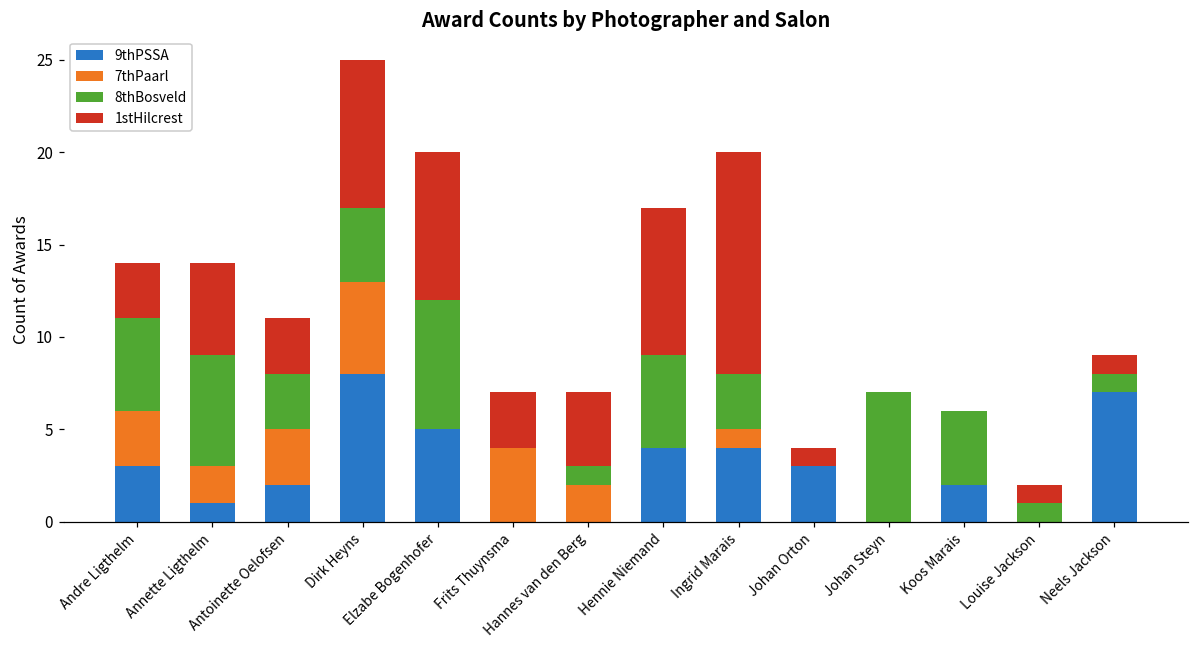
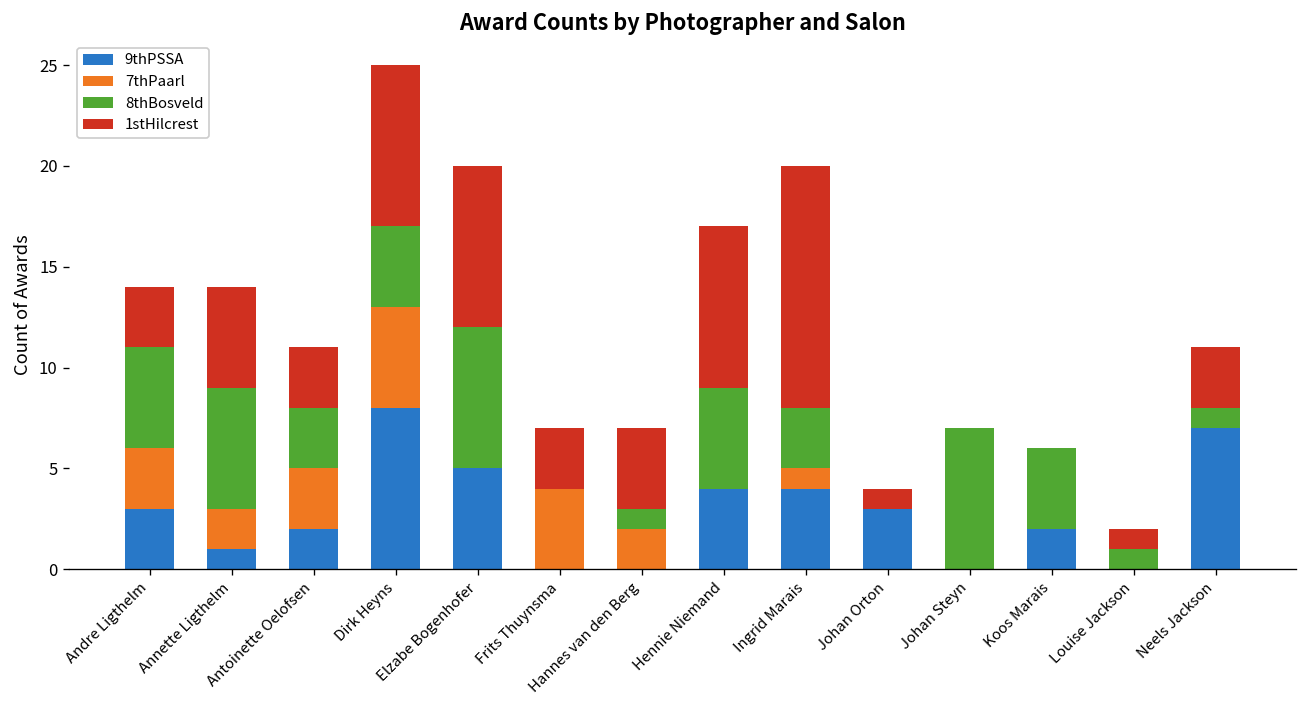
  {
    "9thPSSA": {
      "Andre Ligthelm": 3,
      "Annette Ligthelm": 1,
      "Antoinette Oelofsen": 2,
      "Dirk Heyns": 8,
      "Elzabe Bogenhofer": 5,
      "Frits Thuynsma": 0,
      "Hannes van den Berg": 0,
      "Hennie Niemand": 4,
      "Ingrid Marais": 4,
      "Johan Orton": 3,
      "Johan Steyn": 0,
      "Koos Marais": 2,
      "Louise Jackson": 0,
      "Neels Jackson": 7
    },
    "7thPaarl": {
      "Andre Ligthelm": 3,
      "Annette Ligthelm": 2,
      "Antoinette Oelofsen": 3,
      "Dirk Heyns": 5,
      "Elzabe Bogenhofer": 0,
      "Frits Thuynsma": 4,
      "Hannes van den Berg": 2,
      "Hennie Niemand": 0,
      "Ingrid Marais": 1,
      "Johan Orton": 0,
      "Johan Steyn": 0,
      "Koos Marais": 0,
      "Louise Jackson": 0,
      "Neels Jackson": 0
    },
    "8thBosveld": {
      "Andre Ligthelm": 5,
      "Annette Ligthelm": 6,
      "Antoinette Oelofsen": 3,
      "Dirk Heyns": 4,
      "Elzabe Bogenhofer": 7,
      "Frits Thuynsma": 0,
      "Hannes van den Berg": 1,
      "Hennie Niemand": 5,
      "Ingrid Marais": 3,
      "Johan Orton": 0,
      "Johan Steyn": 7,
      "Koos Marais": 4,
      "Louise Jackson": 1,
      "Neels Jackson": 1
    },
    "1stHilcrest": {
      "Andre Ligthelm": 3,
      "Annette Ligthelm": 5,
      "Antoinette Oelofsen": 3,
      "Dirk Heyns": 8,
      "Elzabe Bogenhofer": 8,
      "Frits Thuynsma": 3,
      "Hannes van den Berg": 4,
      "Hennie Niemand": 8,
      "Ingrid Marais": 12,
      "Johan Orton": 1,
      "Johan Steyn": 0,
      "Koos Marais": 0,
      "Louise Jackson": 1,
-     "Neels Jackson": 1
+     "Neels Jackson": 3
    }
  }
